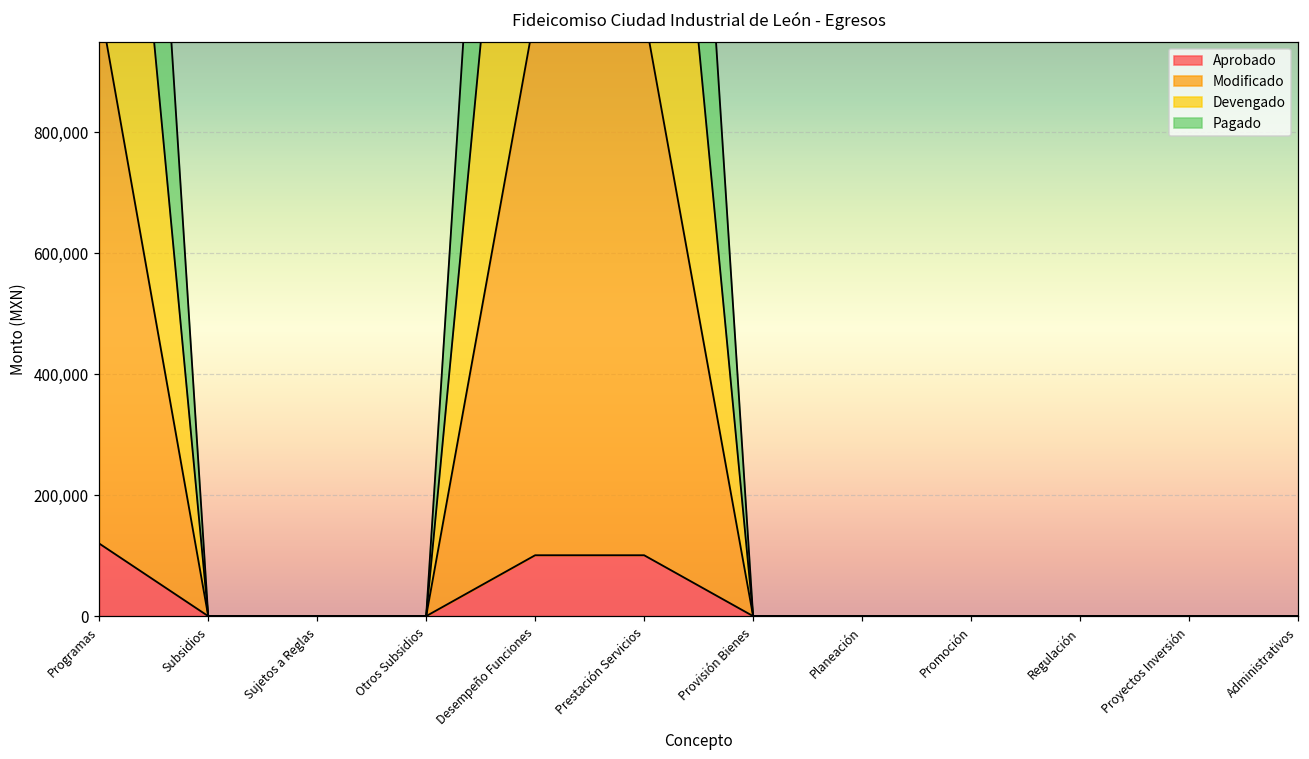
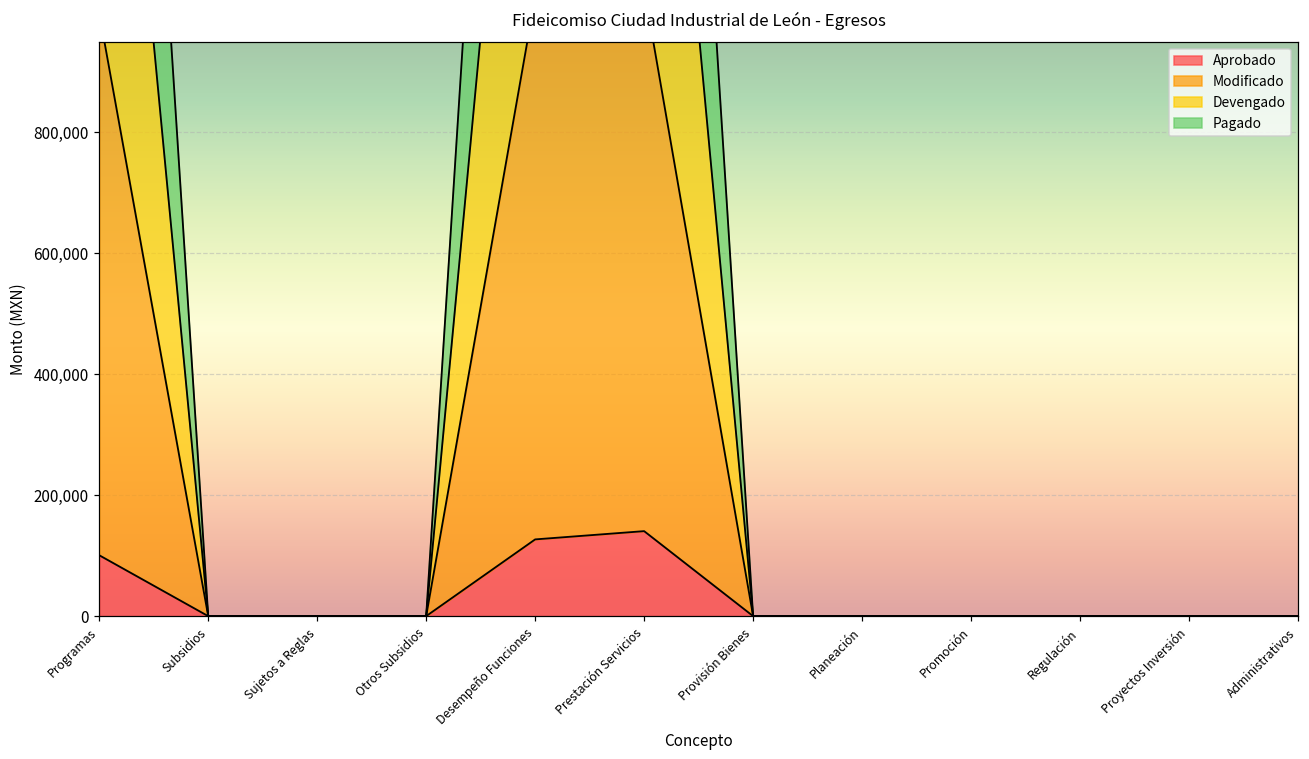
  {
    "Aprobado": {
-     "Programas": "120,000",
-     "Desempeño Funciones": "100,000",
-     "Prestación Servicios": "100,000"
+     "Programas": "100,000",
+     "Desempeño Funciones": "130,000",
+     "Prestación Servicios": "140,000"
    }
  }
